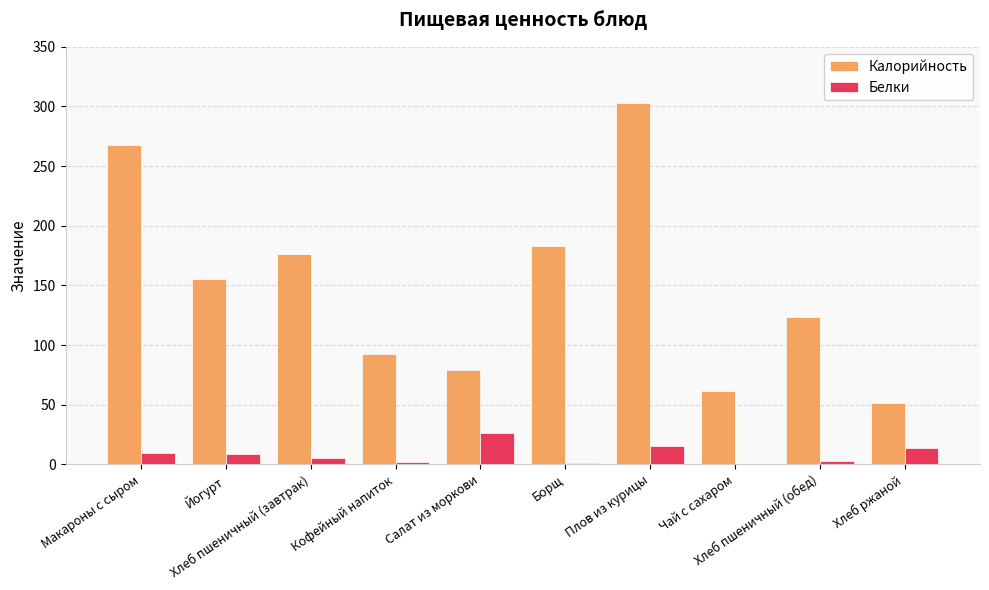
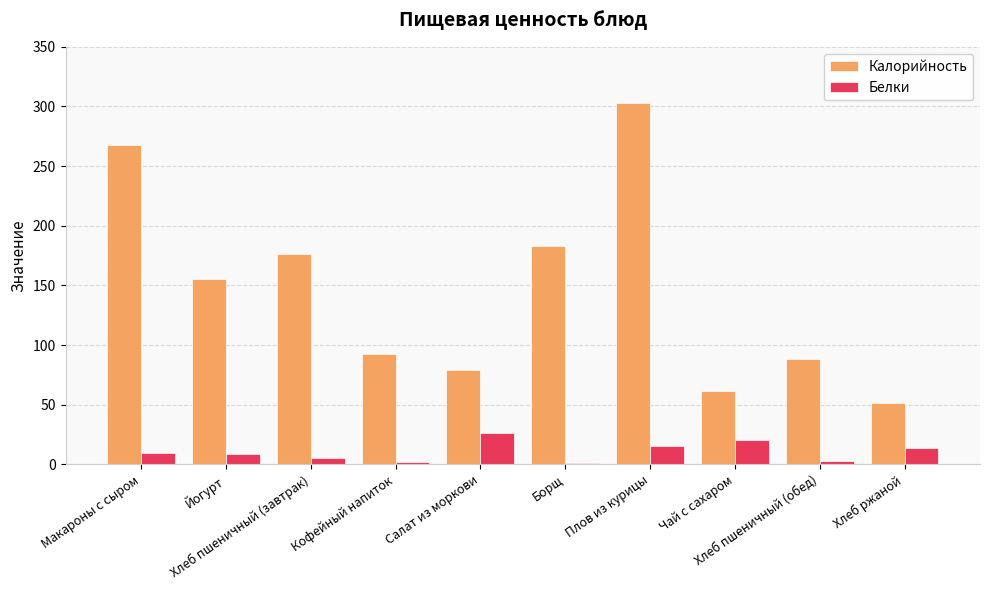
  {
    "Калорийность": {
      "Макароны с сыром": 268,
      "Йогурт": 155,
      "Хлеб пшеничный (завтрак)": 176,
      "Кофейный напиток": 93,
      "Салат из моркови": 79,
      "Борщ": 183,
      "Плов из курицы": 303,
      "Чай с сахаром": 61,
-     "Хлеб пшеничный (обед)": 124,
+     "Хлеб пшеничный (обед)": 88,
      "Хлеб ржаной": 51
    },
    "Белки": {
      "Макароны с сыром": 10,
      "Йогурт": 9,
      "Хлеб пшеничный (завтрак)": 6,
      "Салат из моркови": 26,
      "Плов из курицы": 16,
-     "Чай с сахаром": 0,
+     "Чай с сахаром": 20,
      "Хлеб пшеничный (обед)": 3,
      "Хлеб ржаной": 14
    }
  }
